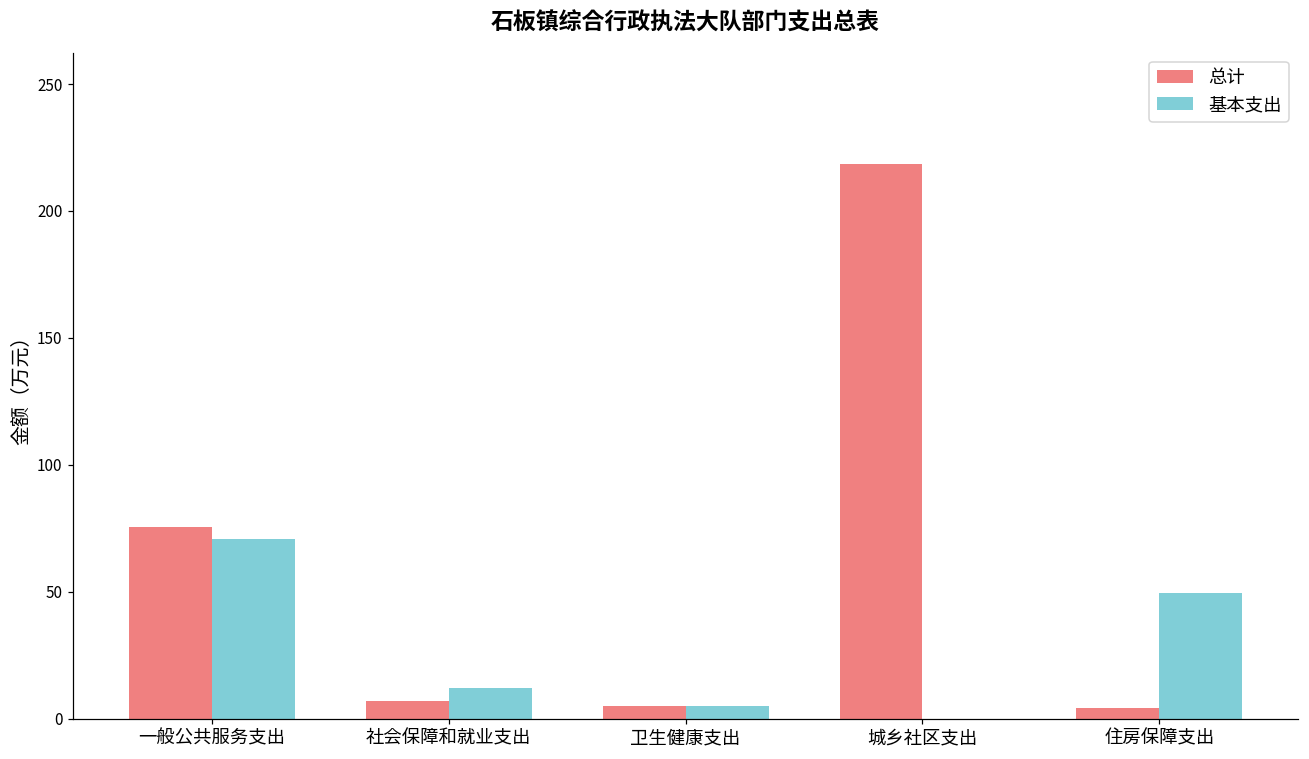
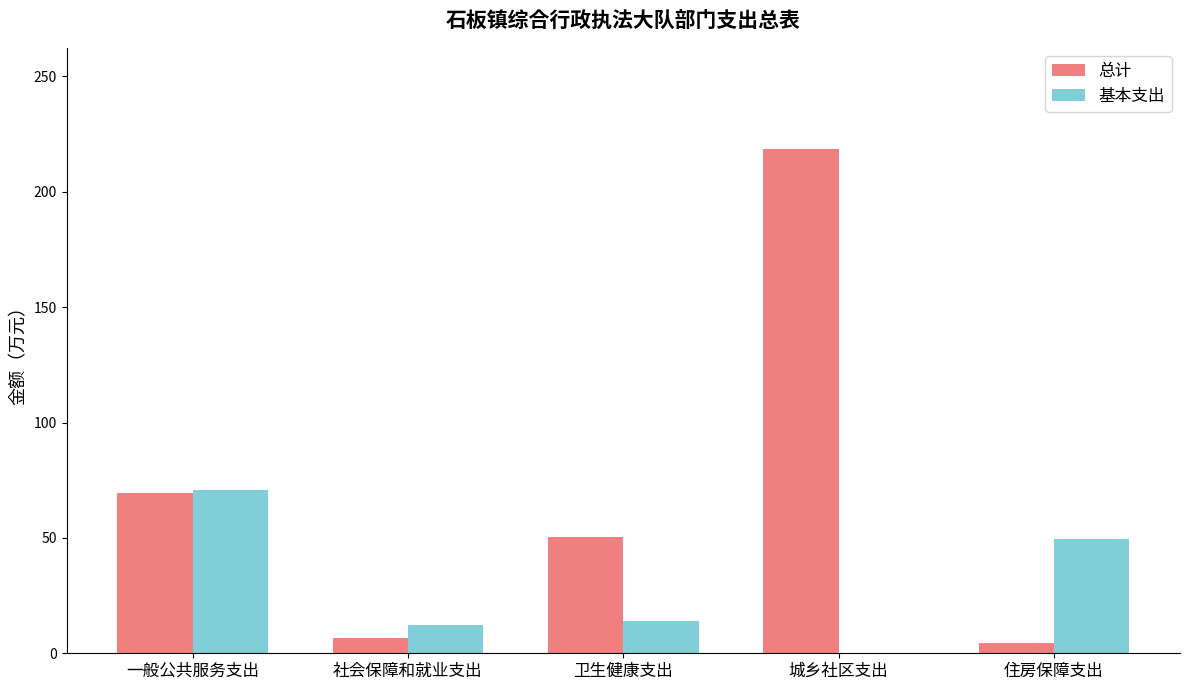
  {
    "总计": {
-     "一般公共服务支出": 76,
+     "一般公共服务支出": 70,
      "社会保障和就业支出": 7,
-     "卫生健康支出": 5,
+     "卫生健康支出": 50,
      "城乡社区支出": 219,
      "住房保障支出": 4
    },
    "基本支出": {
      "一般公共服务支出": 71,
      "社会保障和就业支出": 12,
-     "卫生健康支出": 5,
+     "卫生健康支出": 14,
      "城乡社区支出": 0,
      "住房保障支出": 49
    }
  }
